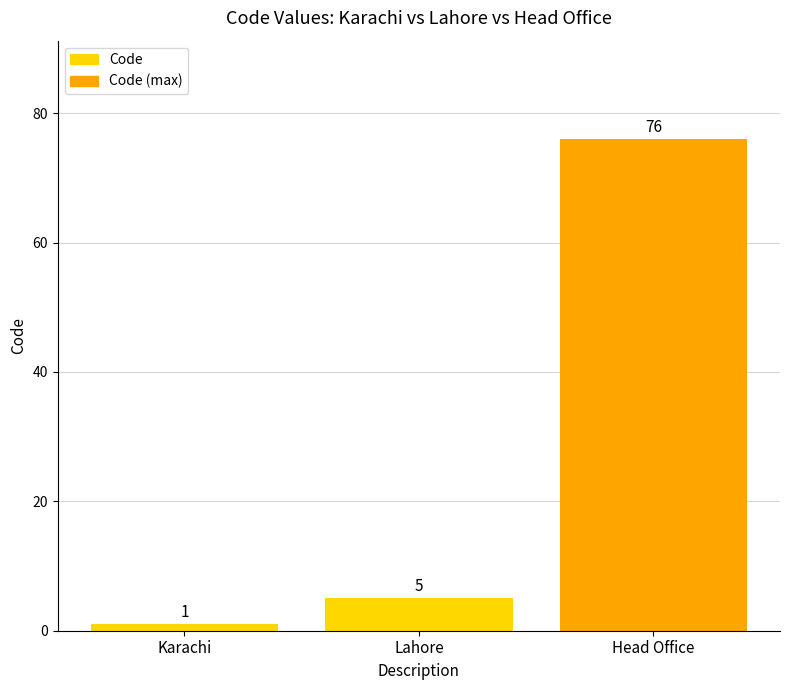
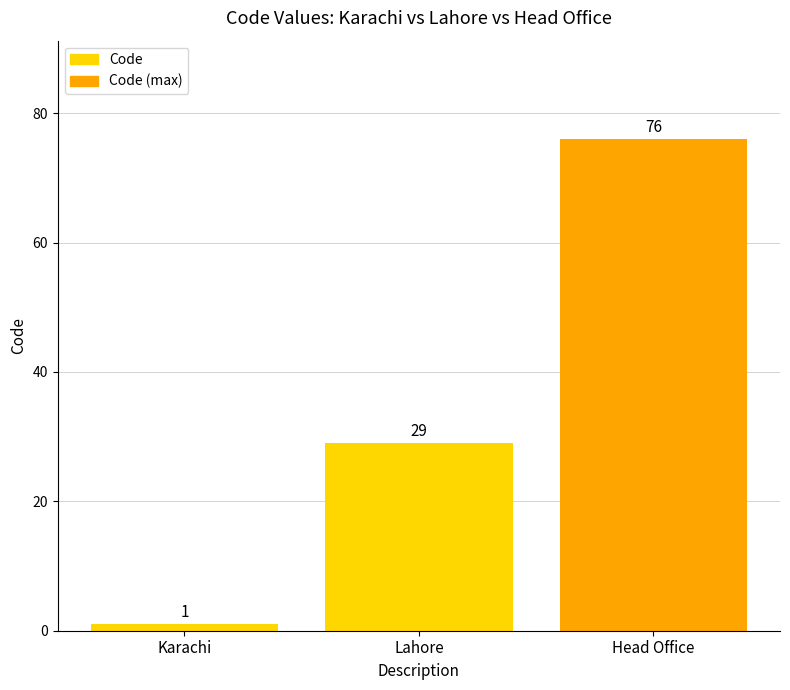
  {
    "Karachi": 1,
-   "Lahore": 5,
+   "Lahore": 29,
    "Head Office": 76
  }
